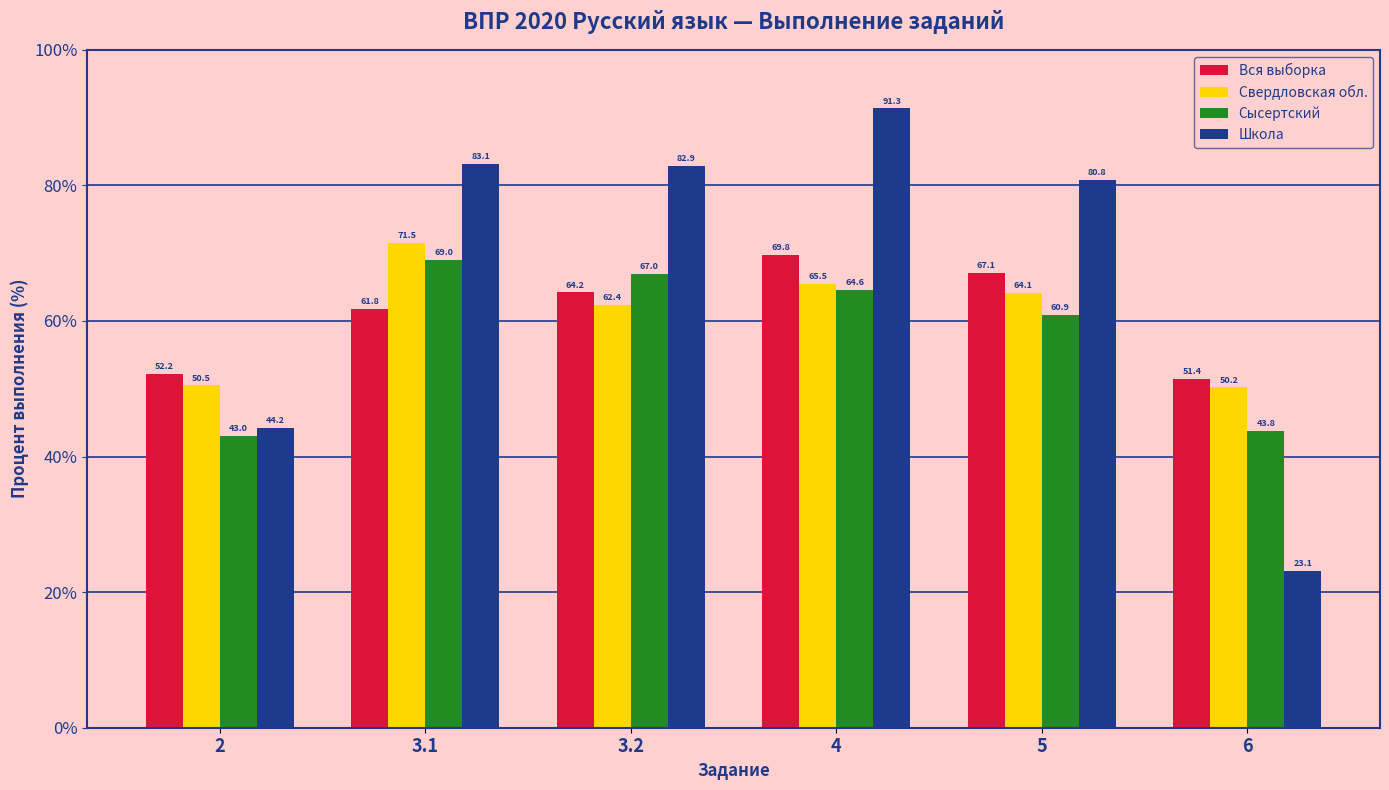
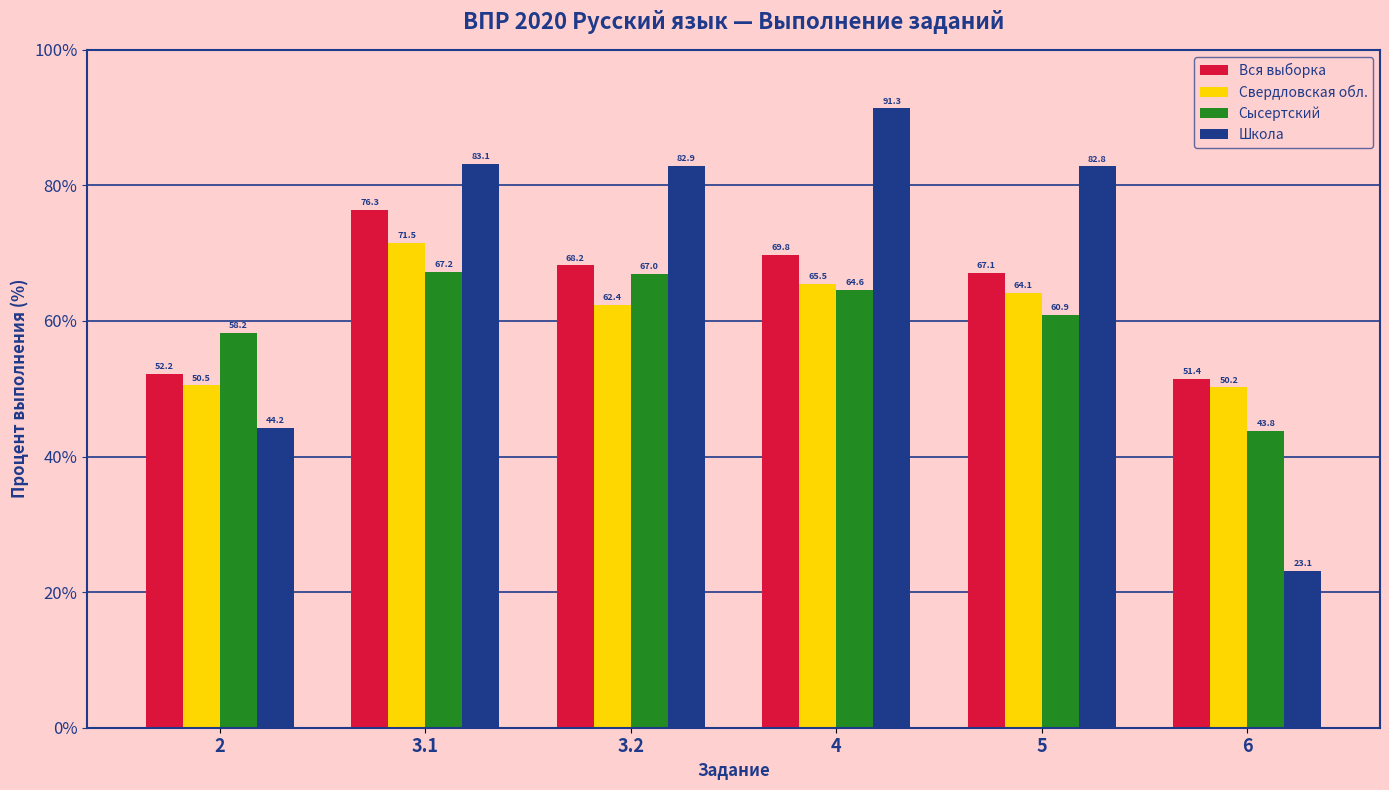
  {
    "Вся выборка": {
      "2": 52.2,
-     "3.1": 61.8,
-     "3.2": 64.2,
+     "3.1": 76.3,
+     "3.2": 68.2,
      "4": 69.8,
      "5": 67.1,
      "6": 51.4
    },
    "Свердловская обл.": {
      "2": 50.5,
      "3.1": 71.5,
      "3.2": 62.4,
      "4": 65.5,
      "5": 64.1,
      "6": 50.2
    },
    "Сысертский": {
-     "2": 43.0,
-     "3.1": 69.0,
+     "2": 58.2,
+     "3.1": 67.2,
      "3.2": 67.0,
      "4": 64.6,
      "5": 60.9,
      "6": 43.8
    },
    "Школа": {
      "2": 44.2,
      "3.1": 83.1,
      "3.2": 82.9,
      "4": 91.3,
-     "5": 80.8,
+     "5": 82.8,
      "6": 23.1
    }
  }
